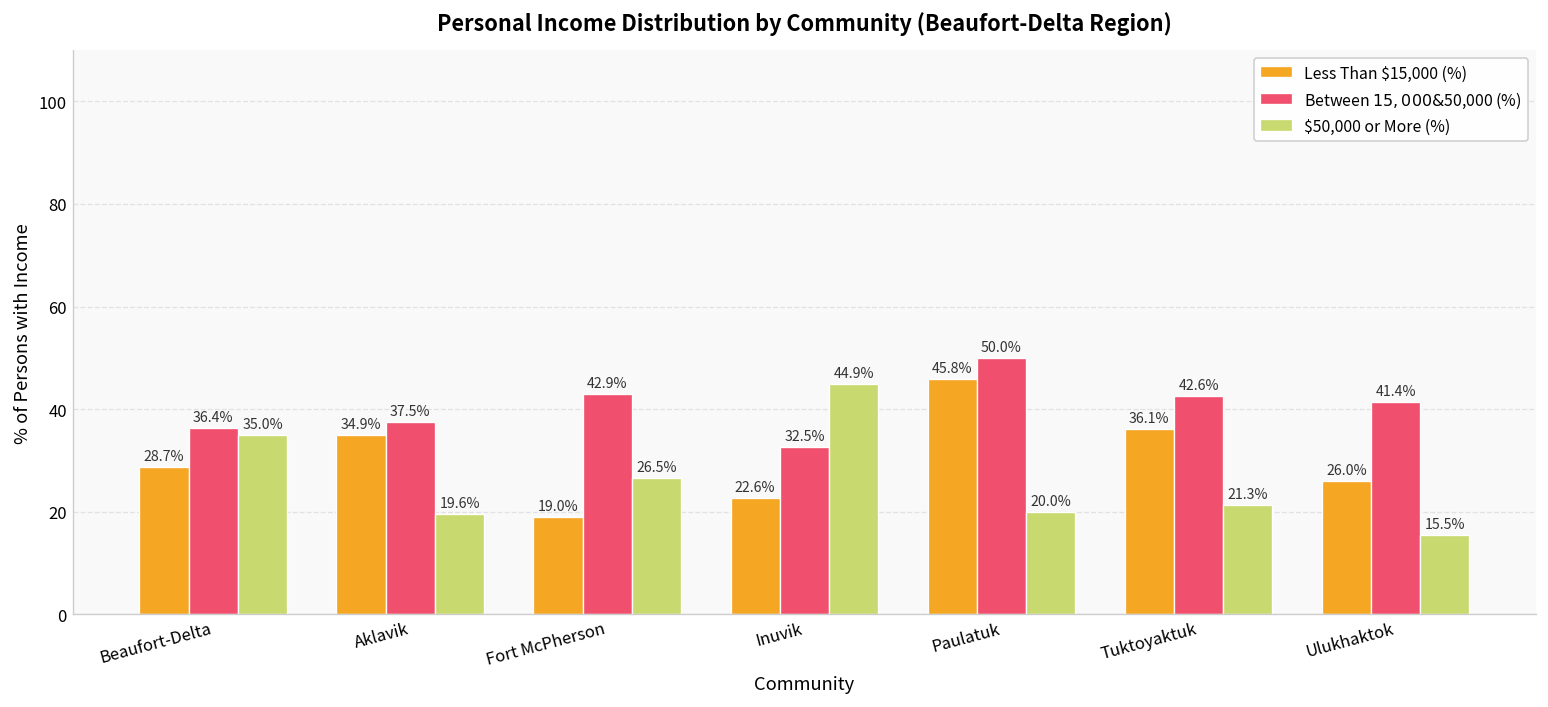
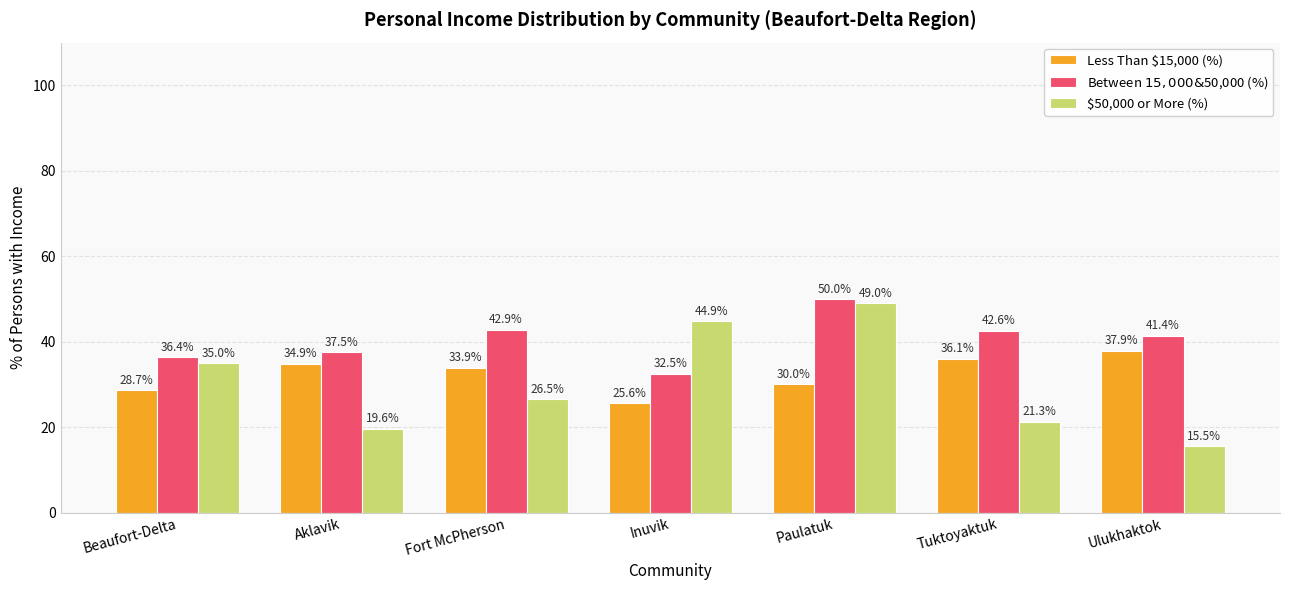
  {
    "Less Than $15,000 (%)": {
      "Beaufort-Delta": "28.7%",
      "Aklavik": "34.9%",
-     "Fort McPherson": "19.0%",
-     "Inuvik": "22.6%",
-     "Paulatuk": "45.8%",
+     "Fort McPherson": "33.9%",
+     "Inuvik": "25.6%",
+     "Paulatuk": "30.0%",
      "Tuktoyaktuk": "36.1%",
-     "Ulukhaktok": "26.0%"
+     "Ulukhaktok": "37.9%"
    },
    "$50,000 or More (%)": {
      "Beaufort-Delta": "35.0%",
      "Aklavik": "19.6%",
      "Fort McPherson": "26.5%",
      "Inuvik": "44.9%",
-     "Paulatuk": "20.0%",
+     "Paulatuk": "49.0%",
      "Tuktoyaktuk": "21.3%",
      "Ulukhaktok": "15.5%"
    }
  }
